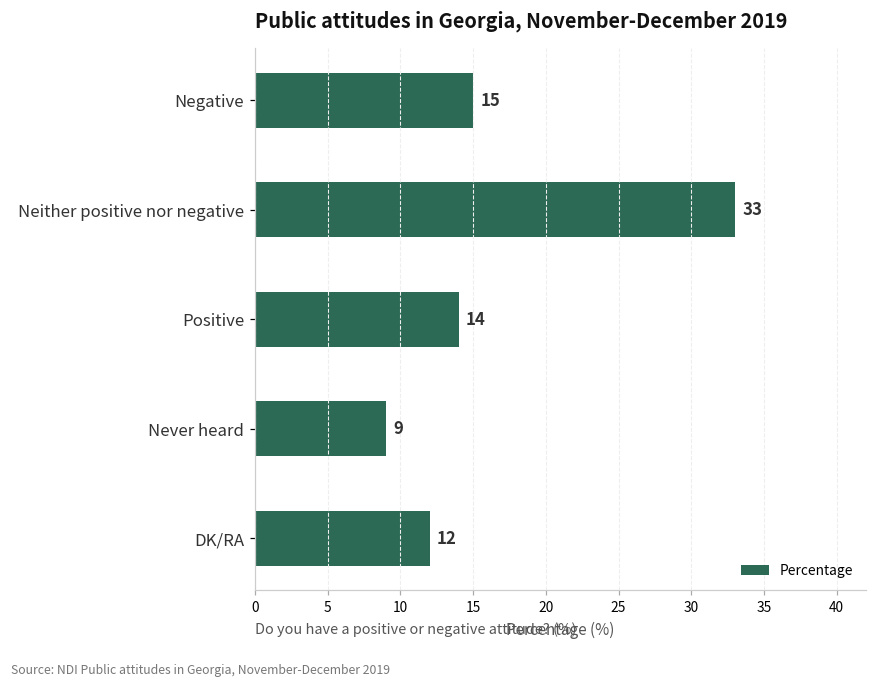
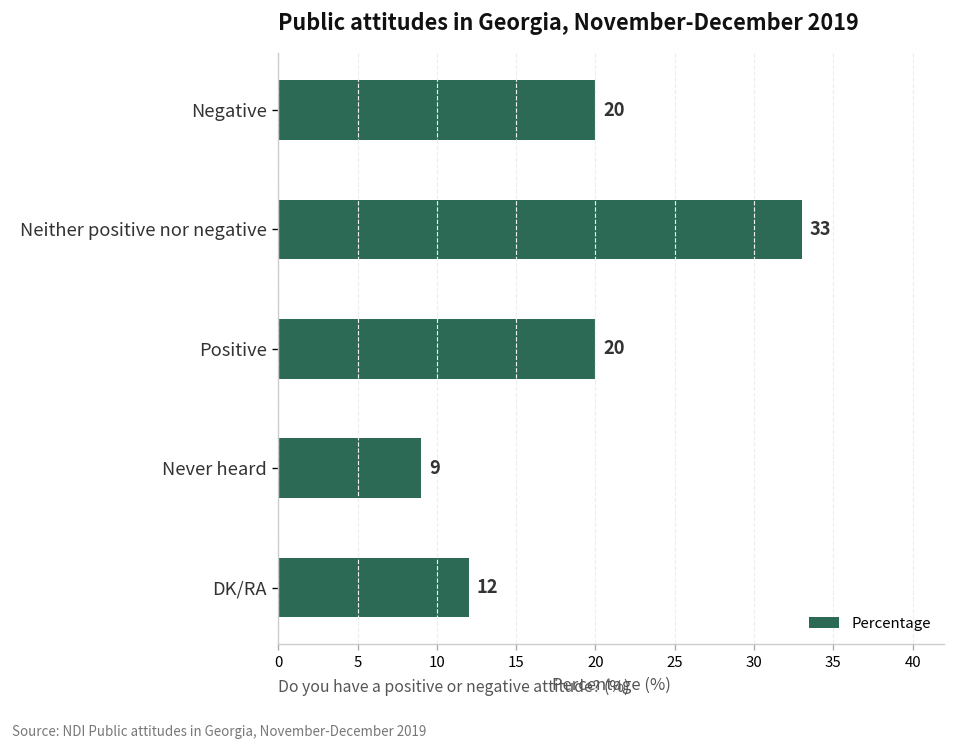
  {
-   "Negative": 15,
+   "Negative": 20,
    "Neither positive nor negative": 33,
-   "Positive": 14,
+   "Positive": 20,
    "Never heard": 9,
    "DK/RA": 12
  }
